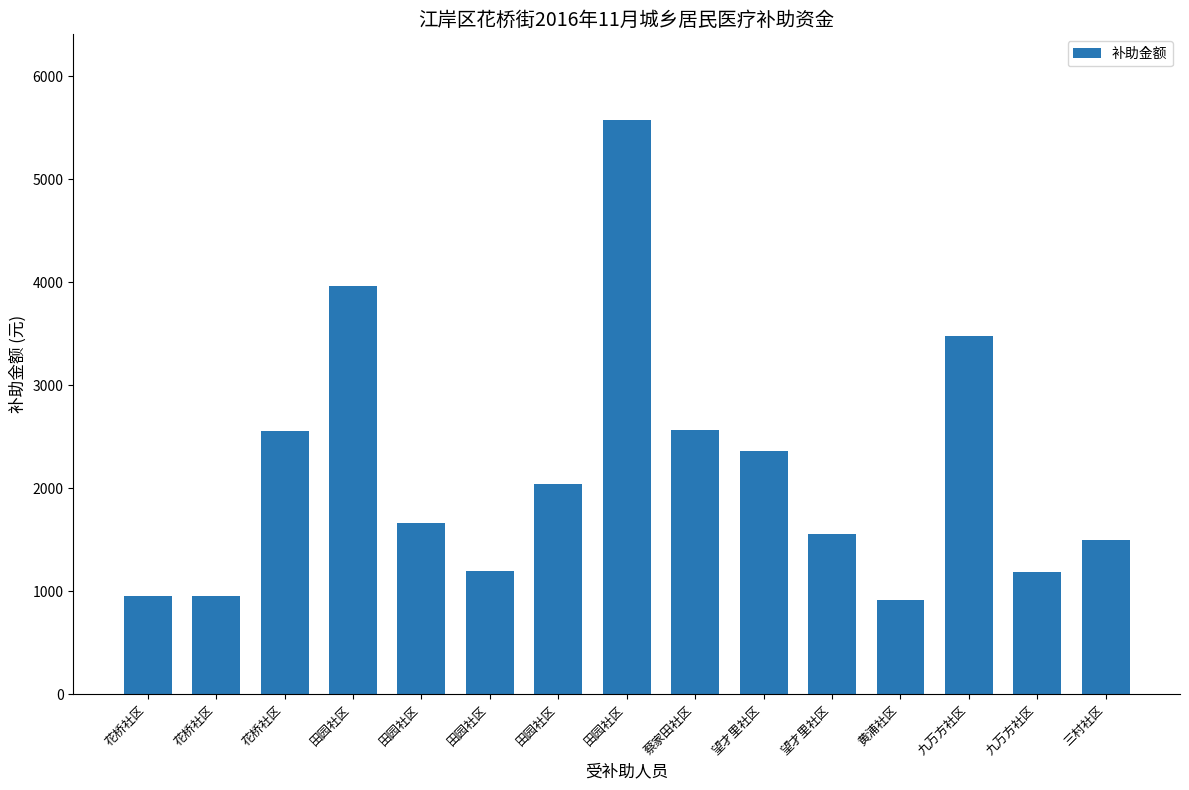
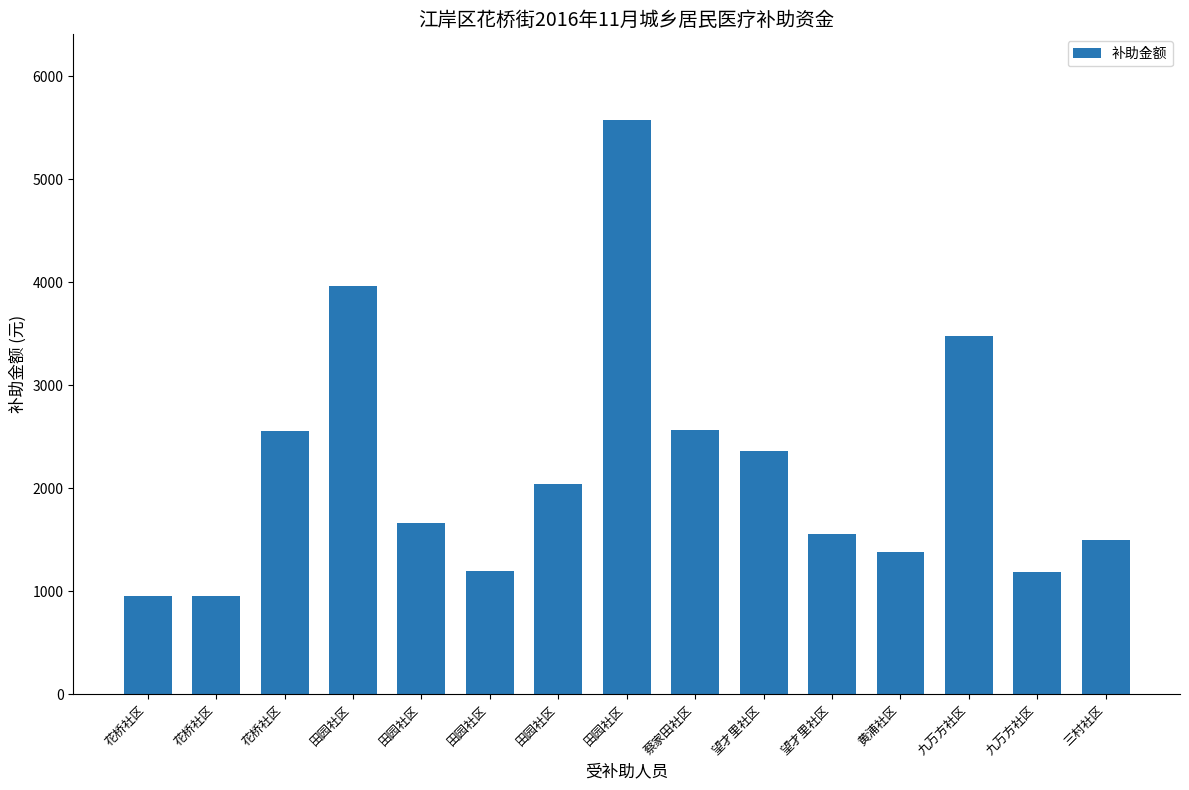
  {
    "蔡家田社区": 2560,
-   "黄浦社区": 920,
+   "黄浦社区": 1380,
    "三村社区": 1500
  }
